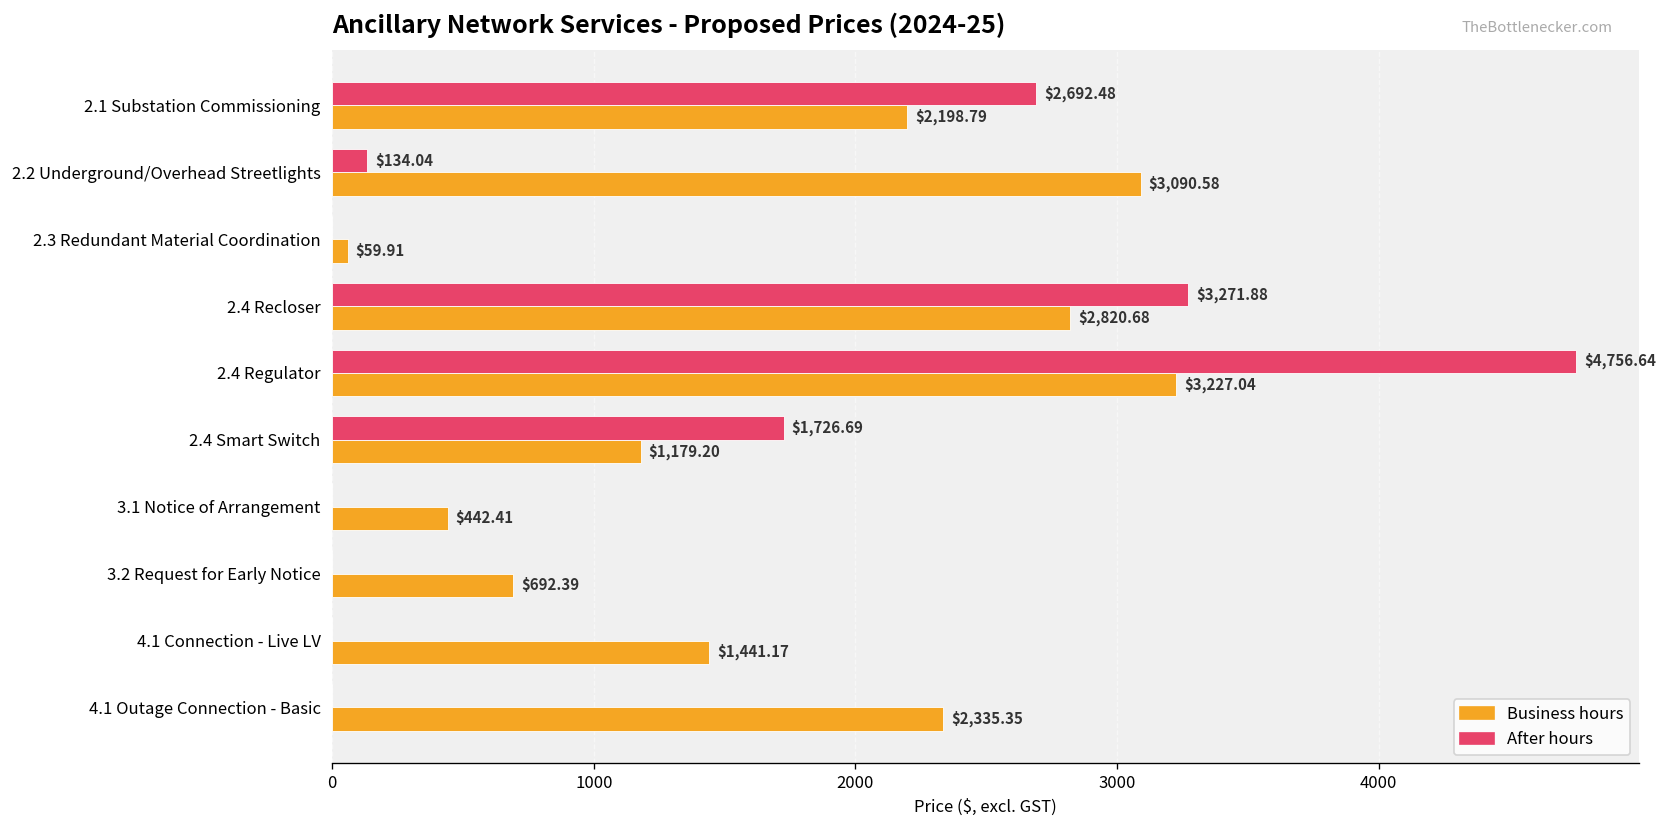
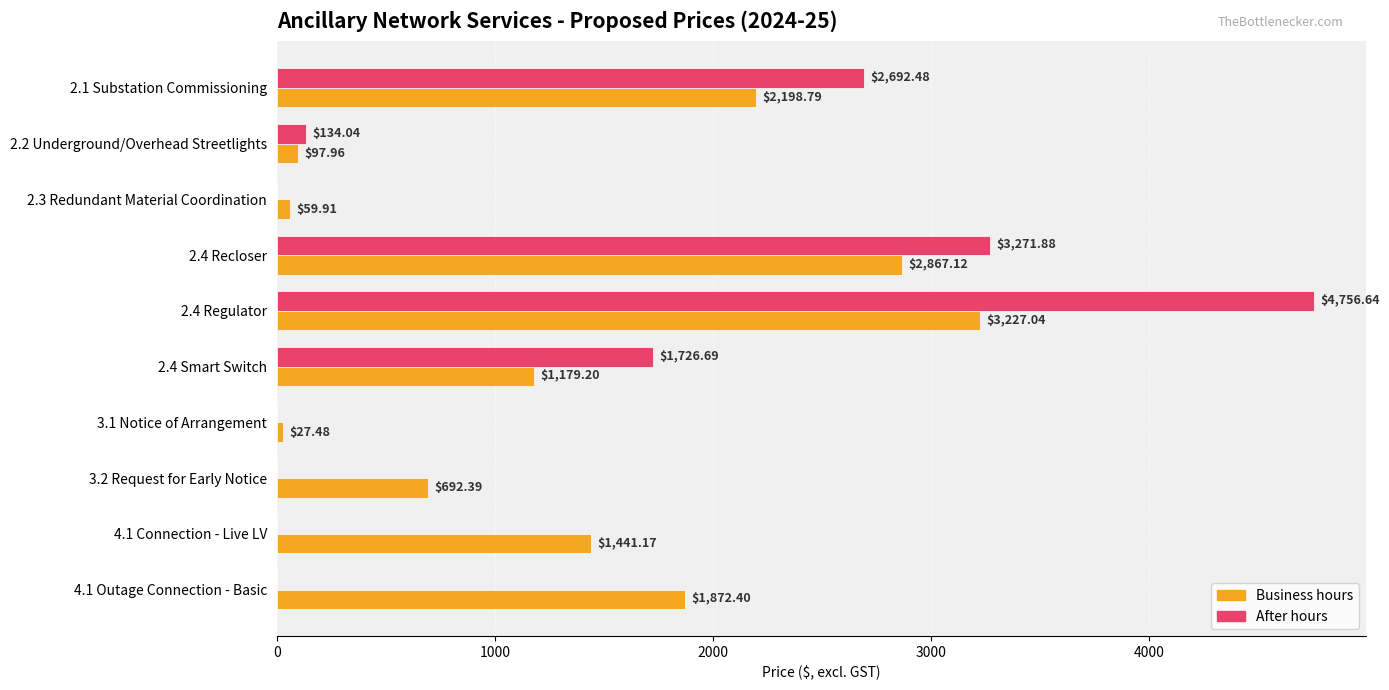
  {
    "Business hours": {
      "2.1 Substation Commissioning": "$2,198.79",
-     "2.2 Underground/Overhead Streetlights": "$3,090.58",
+     "2.2 Underground/Overhead Streetlights": "$97.96",
      "2.3 Redundant Material Coordination": "$59.91",
-     "2.4 Recloser": "$2,820.68",
+     "2.4 Recloser": "$2,867.12",
      "2.4 Regulator": "$3,227.04",
      "2.4 Smart Switch": "$1,179.20",
-     "3.1 Notice of Arrangement": "$442.41",
+     "3.1 Notice of Arrangement": "$27.48",
      "3.2 Request for Early Notice": "$692.39",
      "4.1 Connection - Live LV": "$1,441.17",
-     "4.1 Outage Connection - Basic": "$2,335.35"
+     "4.1 Outage Connection - Basic": "$1,872.40"
    },
    "After hours": {
      "2.1 Substation Commissioning": "$2,692.48",
      "2.2 Underground/Overhead Streetlights": "$134.04",
      "2.4 Recloser": "$3,271.88",
      "2.4 Regulator": "$4,756.64",
      "2.4 Smart Switch": "$1,726.69"
    }
  }
